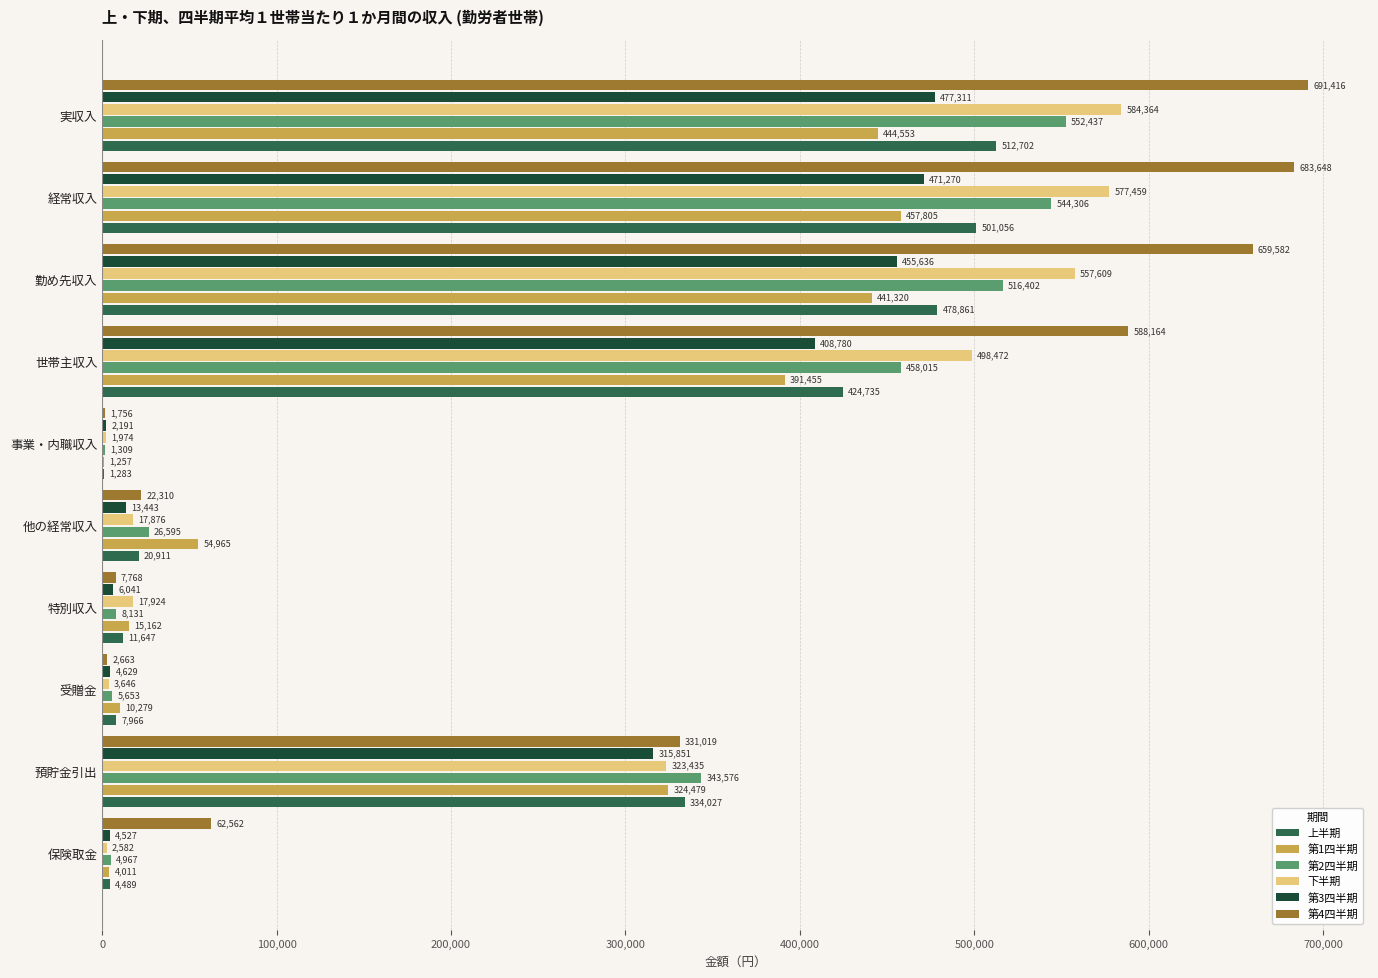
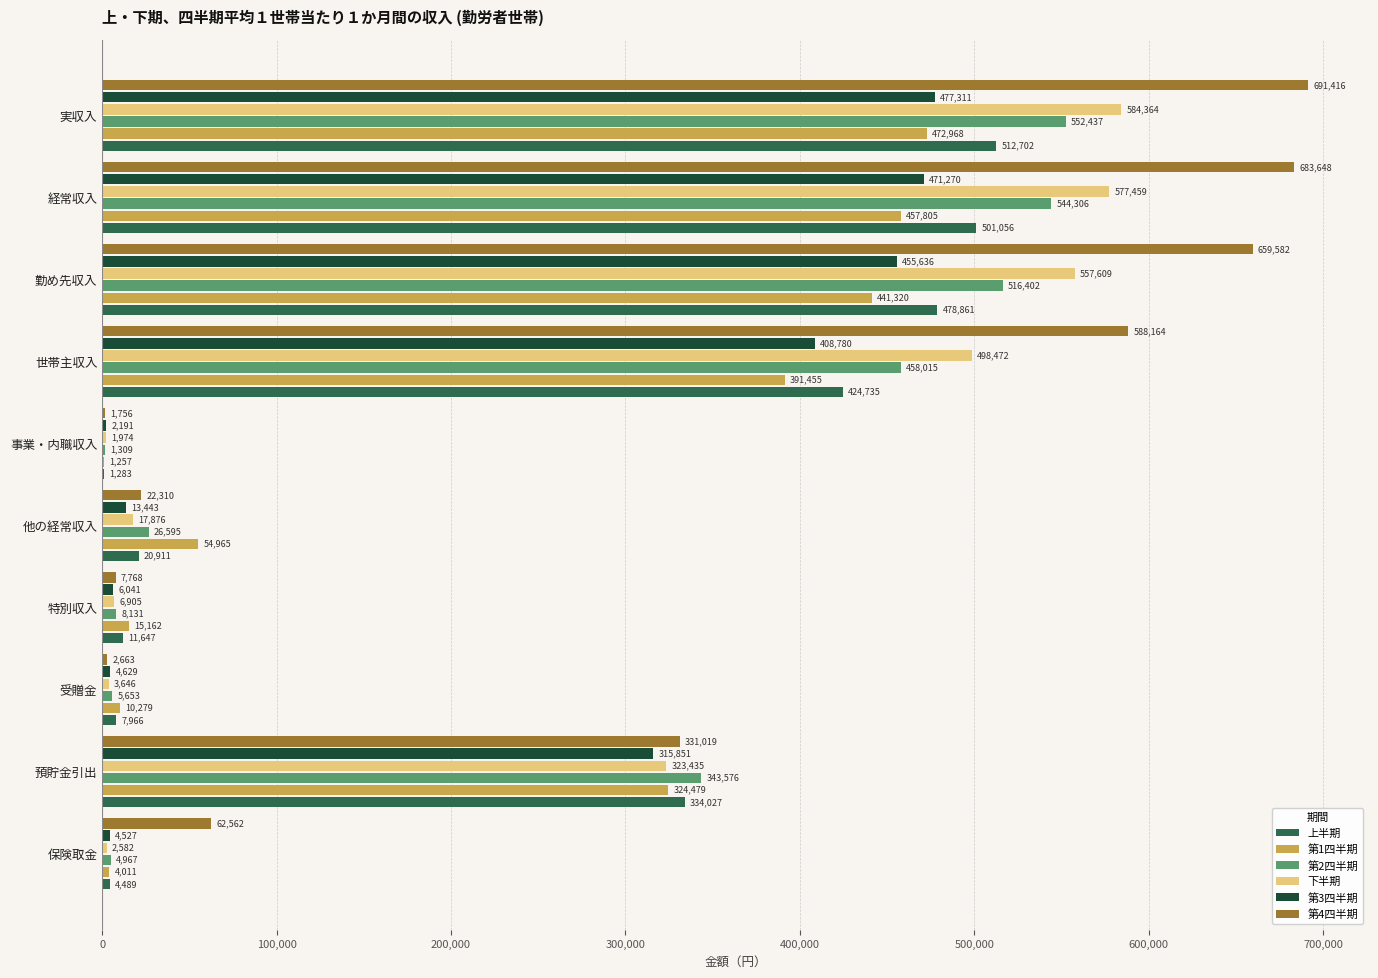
  {
    "第1四半期": {
-     "実収入": "444,553",
+     "実収入": "472,968",
      "経常収入": "457,805",
      "勤め先収入": "441,320",
      "世帯主収入": "391,455",
      "事業・内職収入": "1,257",
      "他の経常収入": "54,965",
      "特別収入": "15,162",
      "受贈金": "10,279",
      "預貯金引出": "324,479",
      "保険取金": "4,011"
    },
    "第2四半期": {
      "実収入": "552,437",
      "経常収入": "544,306",
      "勤め先収入": "516,402",
      "世帯主収入": "458,015",
      "事業・内職収入": "1,309",
      "他の経常収入": "26,595",
      "特別収入": "8,131",
      "受贈金": "5,653",
      "預貯金引出": "343,576",
      "保険取金": "4,967"
    },
    "下半期": {
      "実収入": "584,364",
      "経常収入": "577,459",
      "勤め先収入": "557,609",
      "世帯主収入": "498,472",
      "事業・内職収入": "1,974",
      "他の経常収入": "17,876",
-     "特別収入": "17,924",
+     "特別収入": "6,905",
      "受贈金": "3,646",
      "預貯金引出": "323,435",
      "保険取金": "2,582"
    },
    "第4四半期": {
      "実収入": "691,416",
      "経常収入": "683,648",
      "勤め先収入": "659,582",
      "世帯主収入": "588,164",
      "事業・内職収入": "1,756",
      "他の経常収入": "22,310",
      "特別収入": "7,768",
      "受贈金": "2,663",
      "預貯金引出": "331,019",
      "保険取金": "62,562"
    }
  }
